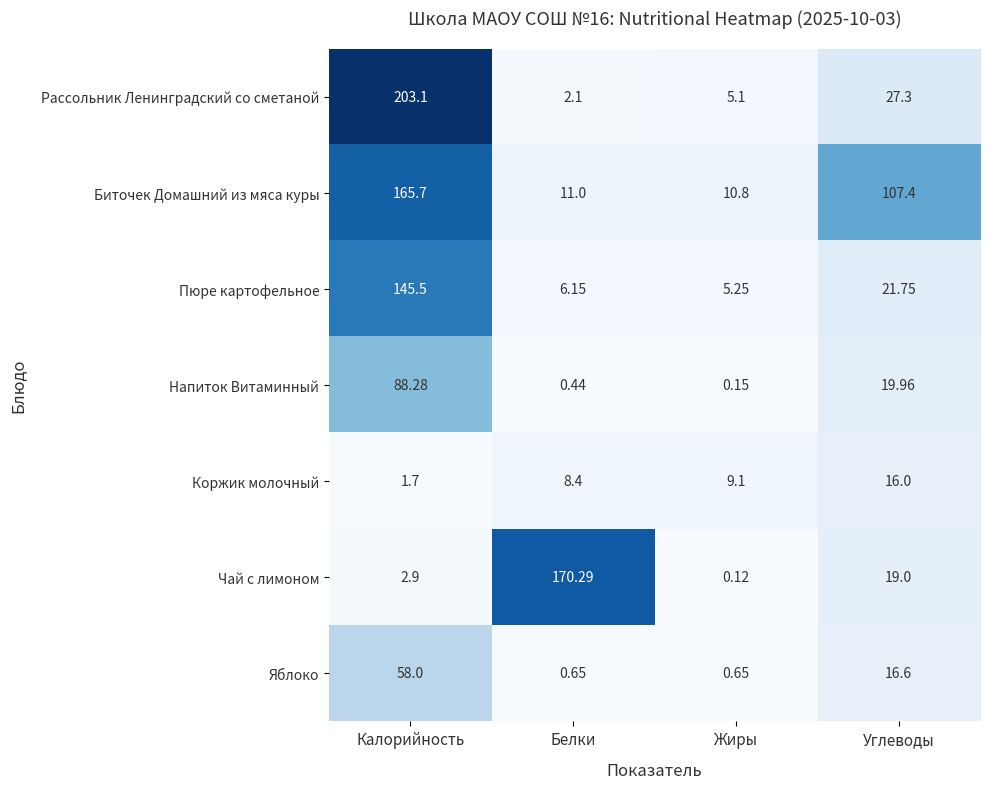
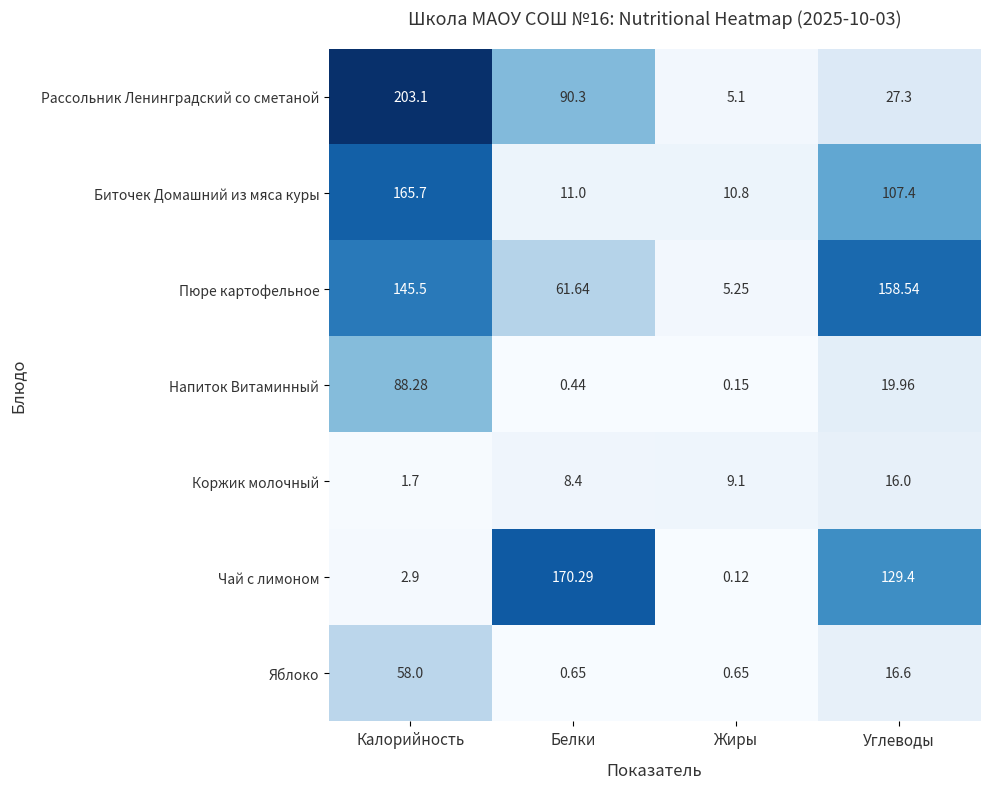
  {
    "Рассольник Ленинградский со сметаной": {
      "Калорийность": 203.1,
-     "Белки": 2.1,
+     "Белки": 90.3,
      "Жиры": 5.1,
      "Углеводы": 27.3
    },
    "Биточек Домашний из мяса куры": {
      "Калорийность": 165.7,
      "Белки": 11.0,
      "Жиры": 10.8,
      "Углеводы": 107.4
    },
    "Пюре картофельное": {
      "Калорийность": 145.5,
-     "Белки": 6.15,
+     "Белки": 61.64,
      "Жиры": 5.25,
-     "Углеводы": 21.75
+     "Углеводы": 158.54
    },
    "Напиток Витаминный": {
      "Калорийность": 88.28,
      "Белки": 0.44,
      "Жиры": 0.15,
      "Углеводы": 19.96
    },
    "Коржик молочный": {
      "Калорийность": 1.7,
      "Белки": 8.4,
      "Жиры": 9.1,
      "Углеводы": 16.0
    },
    "Чай с лимоном": {
      "Калорийность": 2.9,
      "Белки": 170.29,
      "Жиры": 0.12,
-     "Углеводы": 19.0
+     "Углеводы": 129.4
    },
    "Яблоко": {
      "Калорийность": 58.0,
      "Белки": 0.65,
      "Жиры": 0.65,
      "Углеводы": 16.6
    }
  }
